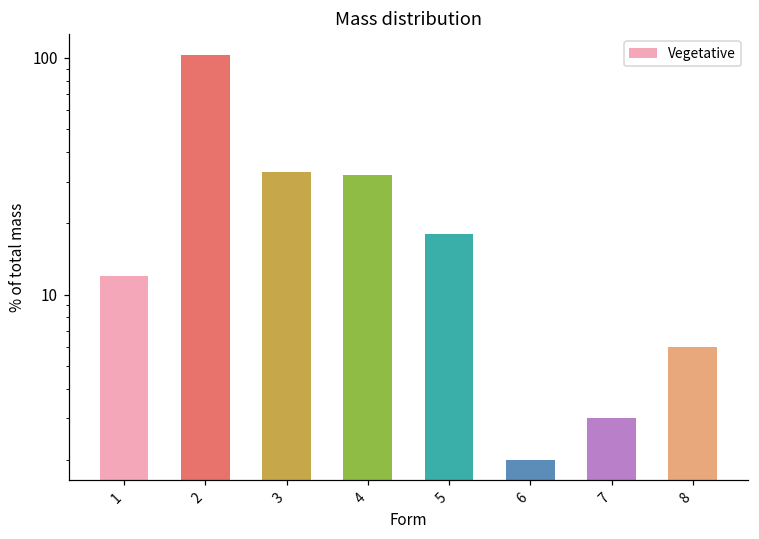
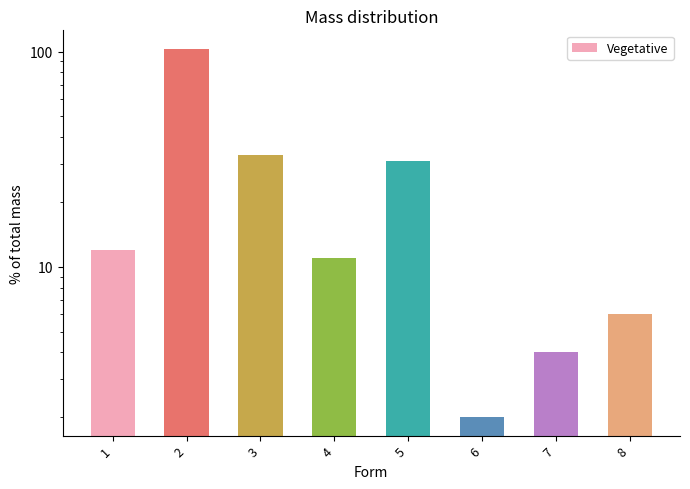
  {
    "1": 12,
    "2": 100,
    "3": 33,
-   "4": 32,
-   "5": 18,
+   "4": 11,
+   "5": 31,
    "6": 2,
-   "7": 3,
+   "7": 4,
    "8": 6
  }
